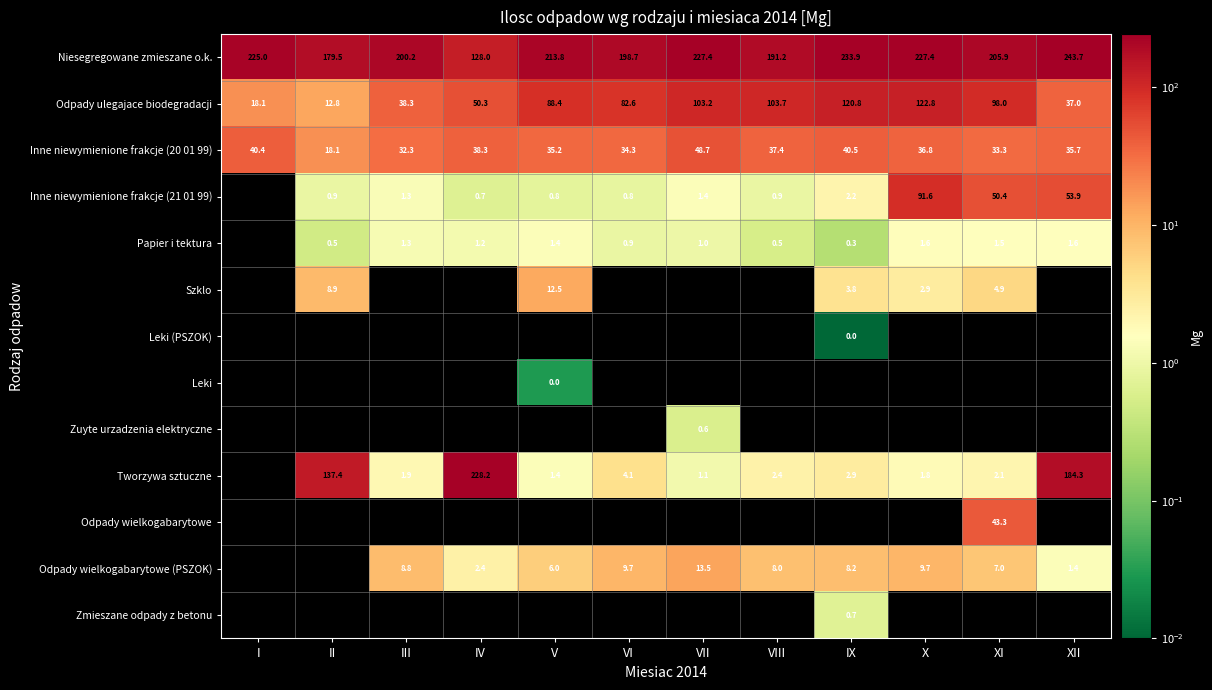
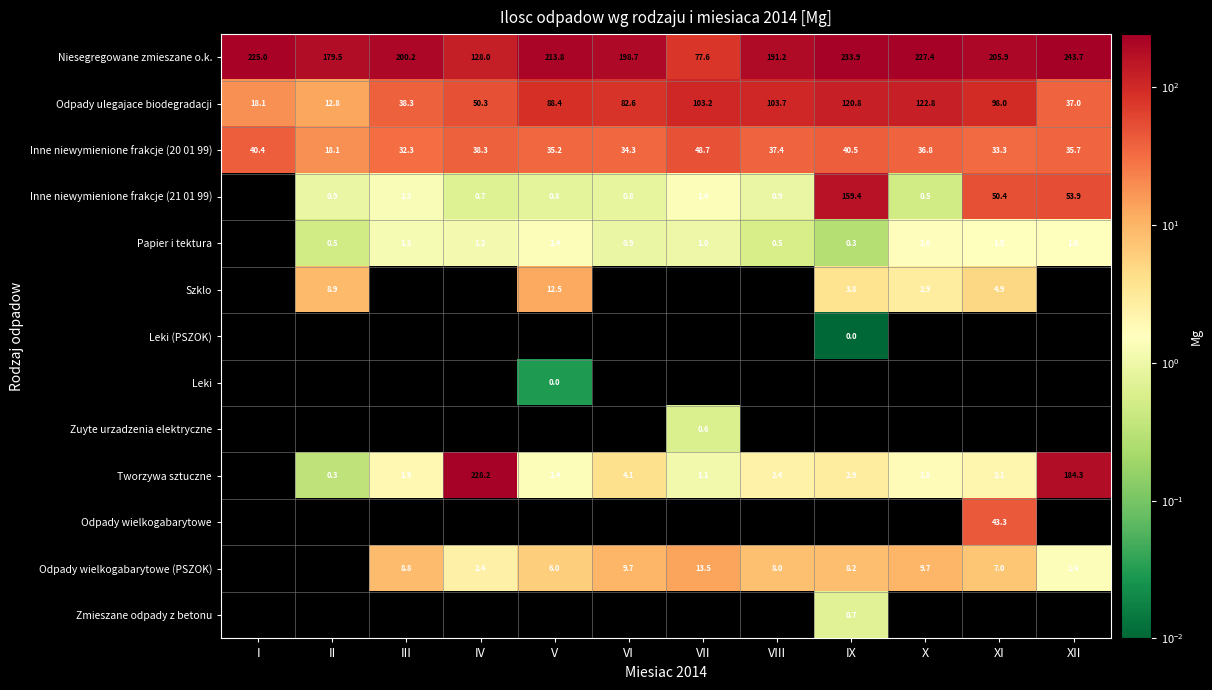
  {
    "Niesegregowane zmieszane o.k.": {
      "I": 225.0,
      "II": 179.5,
      "III": 200.2,
      "IV": 128.0,
      "V": 213.8,
      "VI": 198.7,
-     "VII": 227.4,
+     "VII": 77.6,
      "VIII": 191.2,
      "IX": 233.9,
      "X": 227.4,
      "XI": 205.9,
      "XII": 243.7
    },
    "Odpady ulegajace biodegradacji": {
      "I": 18.1,
      "II": 12.8,
      "III": 38.3,
      "IV": 50.3,
      "V": 88.4,
      "VI": 82.6,
      "VII": 103.2,
      "VIII": 103.7,
      "IX": 120.8,
      "X": 122.8,
      "XI": 98.0,
      "XII": 37.0
    },
    "Inne niewymienione frakcje (20 01 99)": {
      "I": 40.4,
      "II": 18.1,
      "III": 32.3,
      "IV": 38.3,
      "V": 35.2,
      "VI": 34.3,
      "VII": 48.7,
      "VIII": 37.4,
      "IX": 40.5,
      "X": 36.8,
      "XI": 33.3,
      "XII": 35.7
    },
    "Inne niewymienione frakcje (21 01 99)": {
      "II": 0.9,
      "III": 1.3,
      "IV": 0.7,
      "V": 0.8,
      "VI": 0.8,
      "VII": 1.4,
      "VIII": 0.9,
-     "IX": 2.2,
-     "X": 91.6,
+     "IX": 159.4,
+     "X": 0.5,
      "XI": 50.4,
      "XII": 53.9
    },
    "Papier i tektura": {
      "II": 0.5,
      "III": 1.3,
      "IV": 1.2,
      "V": 1.4,
      "VI": 0.9,
      "VII": 1.0,
      "VIII": 0.5,
      "IX": 0.3,
      "X": 1.6,
      "XI": 1.5,
      "XII": 1.6
    },
    "Szklo": {
      "II": 8.9,
      "V": 12.5,
      "IX": 3.8,
      "X": 2.9,
      "XI": 4.9
    },
    "Leki (PSZOK)": {
      "IX": 0.0
    },
    "Leki": {
      "V": 0.0
    },
    "Zuyte urzadzenia elektryczne": {
      "VII": 0.6
    },
    "Tworzywa sztuczne": {
-     "II": 137.4,
+     "II": 0.3,
      "III": 1.9,
      "IV": 228.2,
      "V": 1.4,
      "VI": 4.1,
      "VII": 1.1,
      "VIII": 2.4,
      "IX": 2.9,
      "X": 1.8,
      "XI": 2.1,
      "XII": 184.3
    },
    "Odpady wielkogabarytowe": {
      "XI": 43.3
    },
    "Odpady wielkogabarytowe (PSZOK)": {
      "III": 8.8,
      "IV": 2.4,
      "V": 6.0,
      "VI": 9.7,
      "VII": 13.5,
      "VIII": 8.0,
      "IX": 8.2,
      "X": 9.7,
      "XI": 7.0,
      "XII": 1.4
    },
    "Zmieszane odpady z betonu": {
      "IX": 0.7
    }
  }
